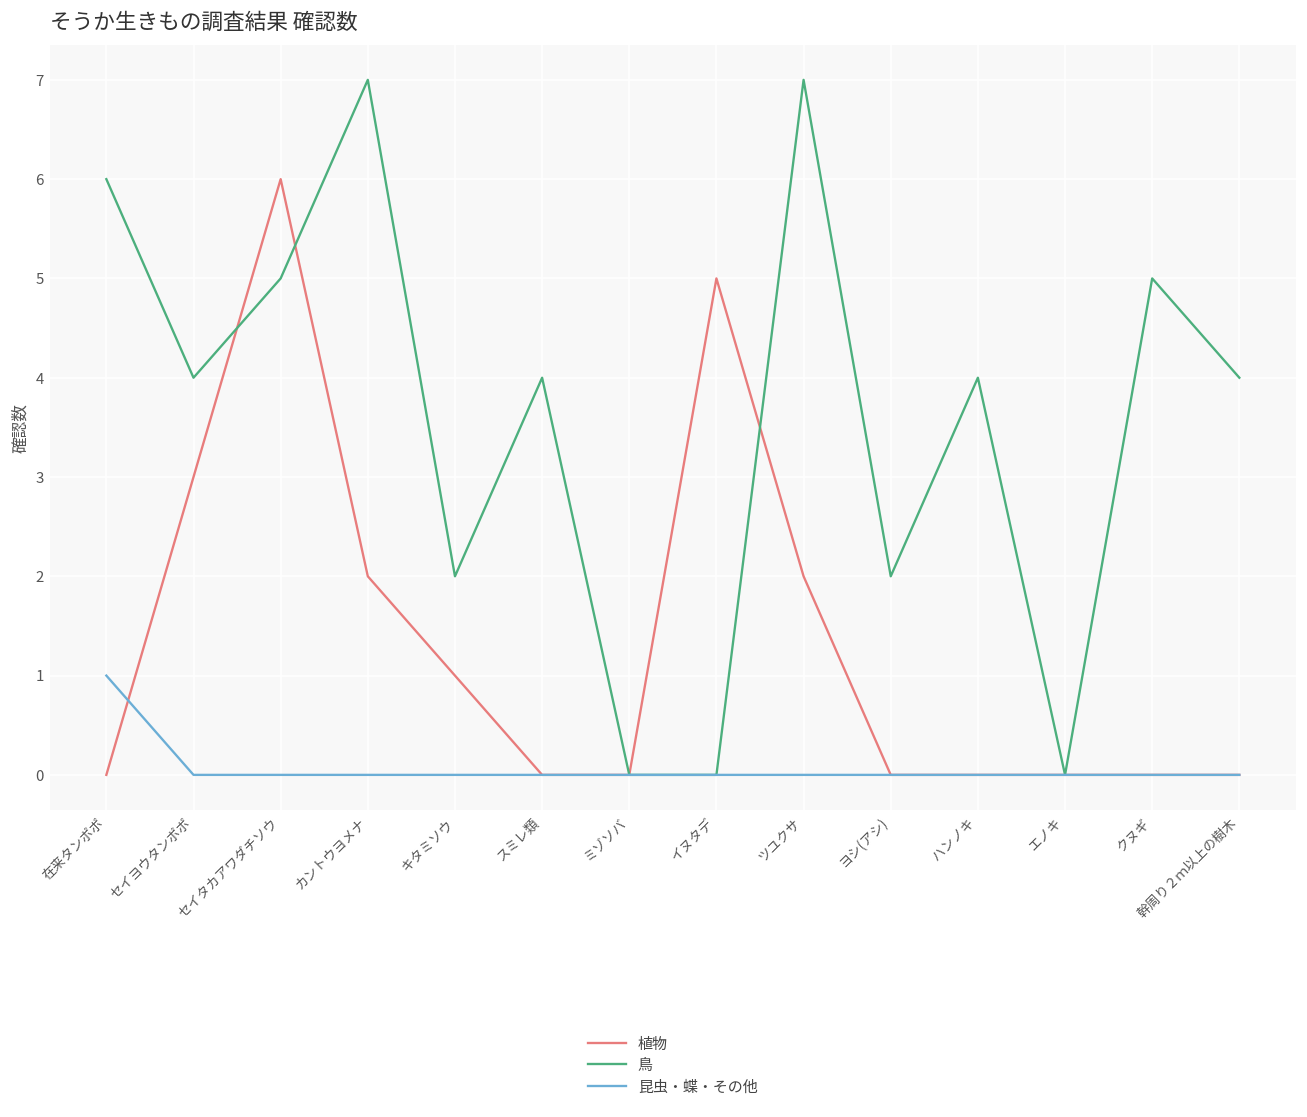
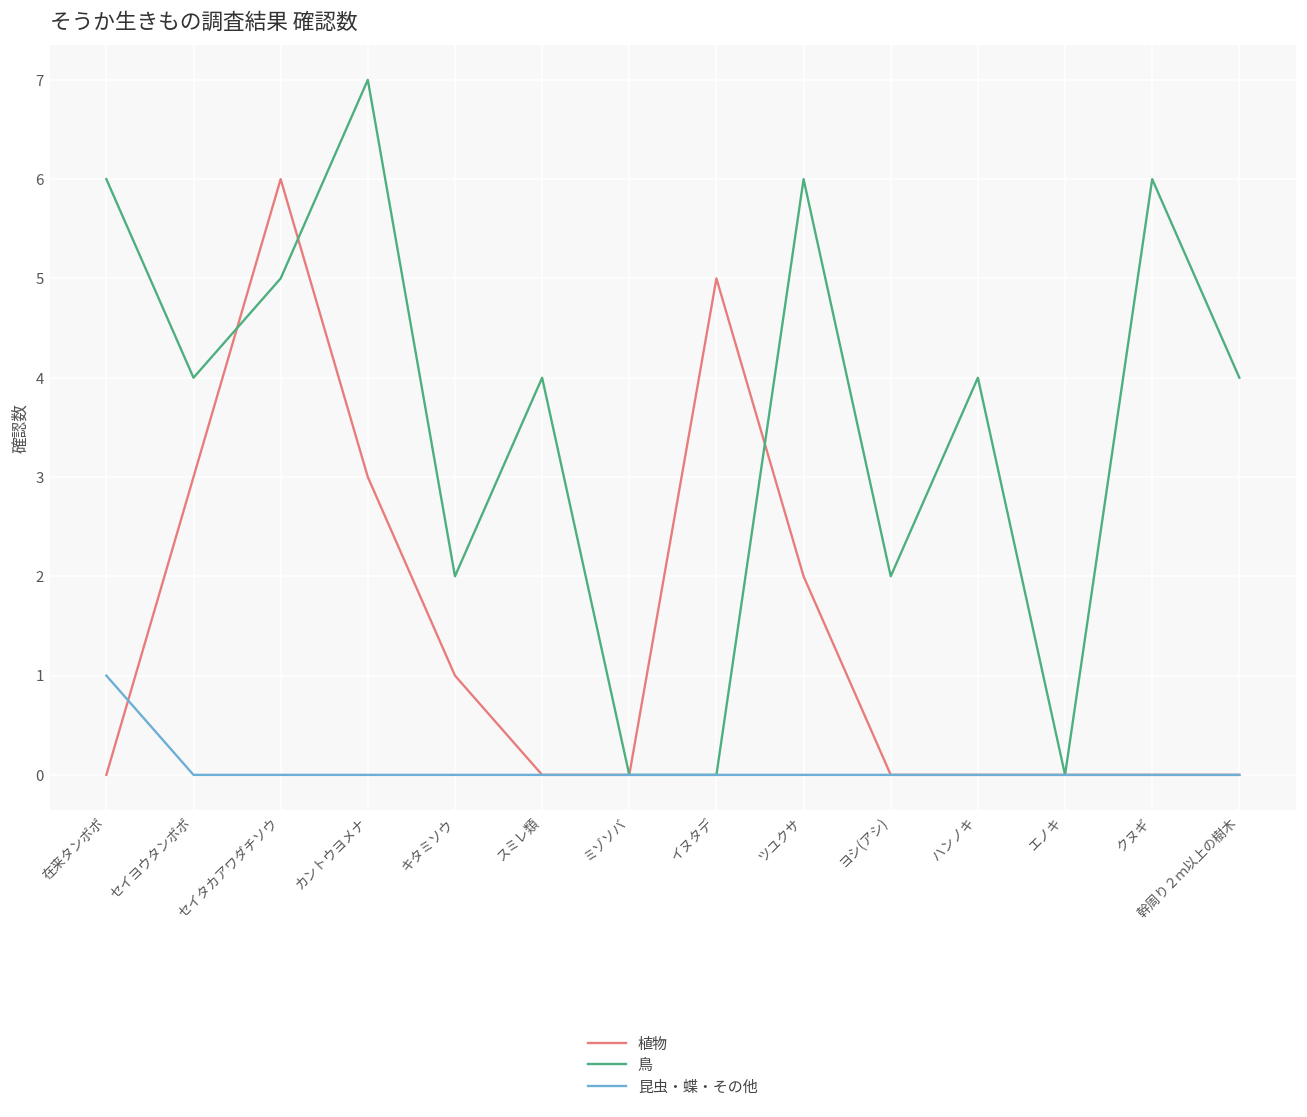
  {
    "植物": {
      "在来タンポポ": 0,
      "セイヨウタンポポ": 3,
      "セイタカアワダチソウ": 6,
-     "カントウヨメナ": 2,
+     "カントウヨメナ": 3,
      "キタミソウ": 1,
      "イヌタデ": 5,
      "ツユクサ": 2
    },
    "鳥": {
      "在来タンポポ": 6,
      "セイヨウタンポポ": 4,
      "セイタカアワダチソウ": 5,
      "カントウヨメナ": 7,
      "キタミソウ": 2,
      "スミレ類": 4,
-     "ツユクサ": 7,
+     "ツユクサ": 6,
      "ヨシ(アシ)": 2,
      "ハンノキ": 4,
-     "クヌギ": 5,
+     "クヌギ": 6,
      "幹周り２ｍ以上の樹木": 4
    },
    "昆虫・蝶・その他": {
      "在来タンポポ": 1,
      "セイヨウタンポポ": 0,
      "セイタカアワダチソウ": 0,
      "カントウヨメナ": 0,
      "キタミソウ": 0,
      "ツユクサ": 0
    }
  }
